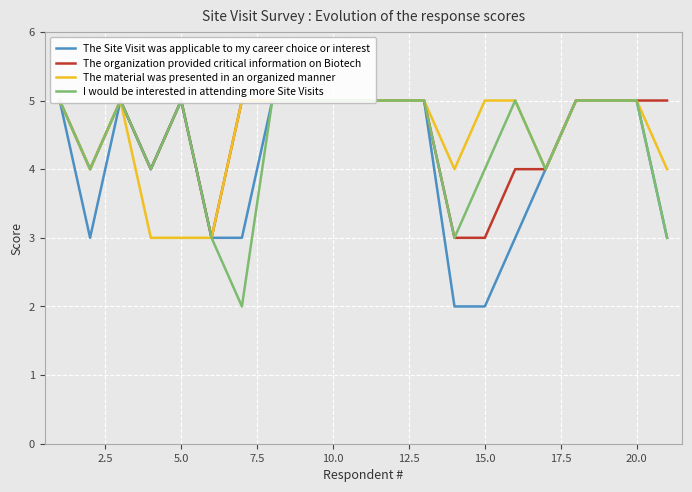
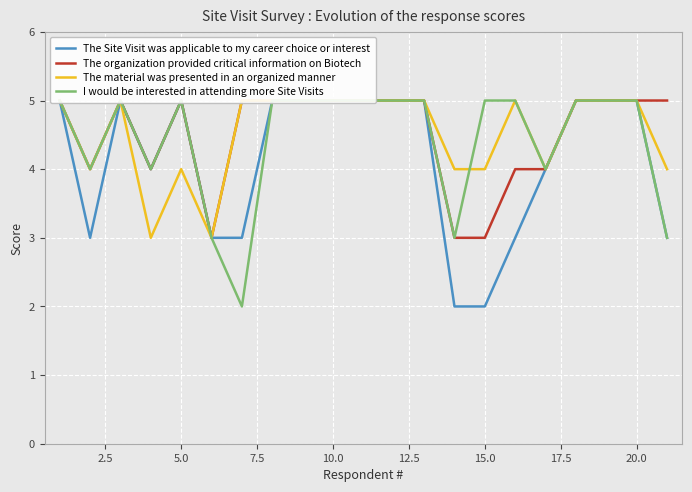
  {
    "The Site Visit was applicable to my career choice or interest": {
      "15.0": 2
    },
    "The organization provided critical information on Biotech": {
      "15.0": 3
    },
    "The material was presented in an organized manner": {
-     "5.0": 3,
-     "15.0": 5
+     "5.0": 4,
+     "15.0": 4
    },
    "I would be interested in attending more Site Visits": {
-     "15.0": 4
+     "15.0": 5
    }
  }
